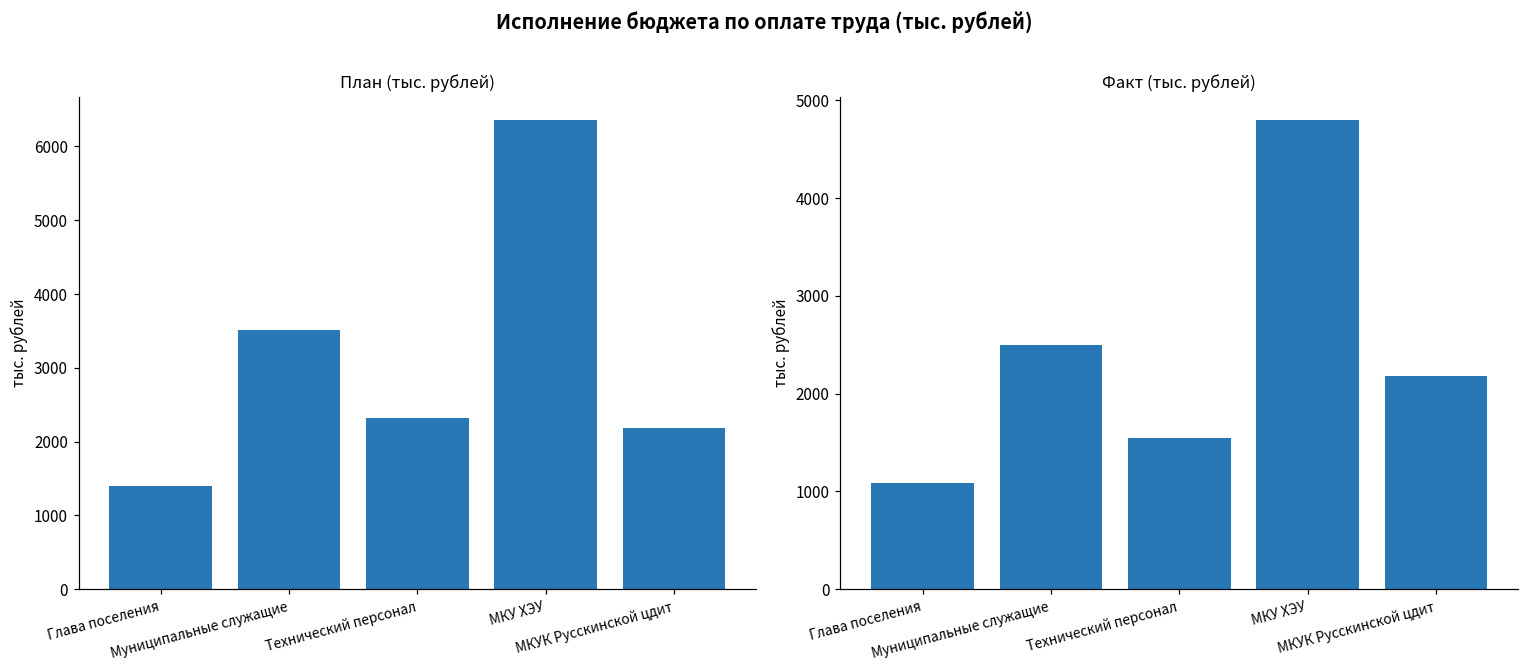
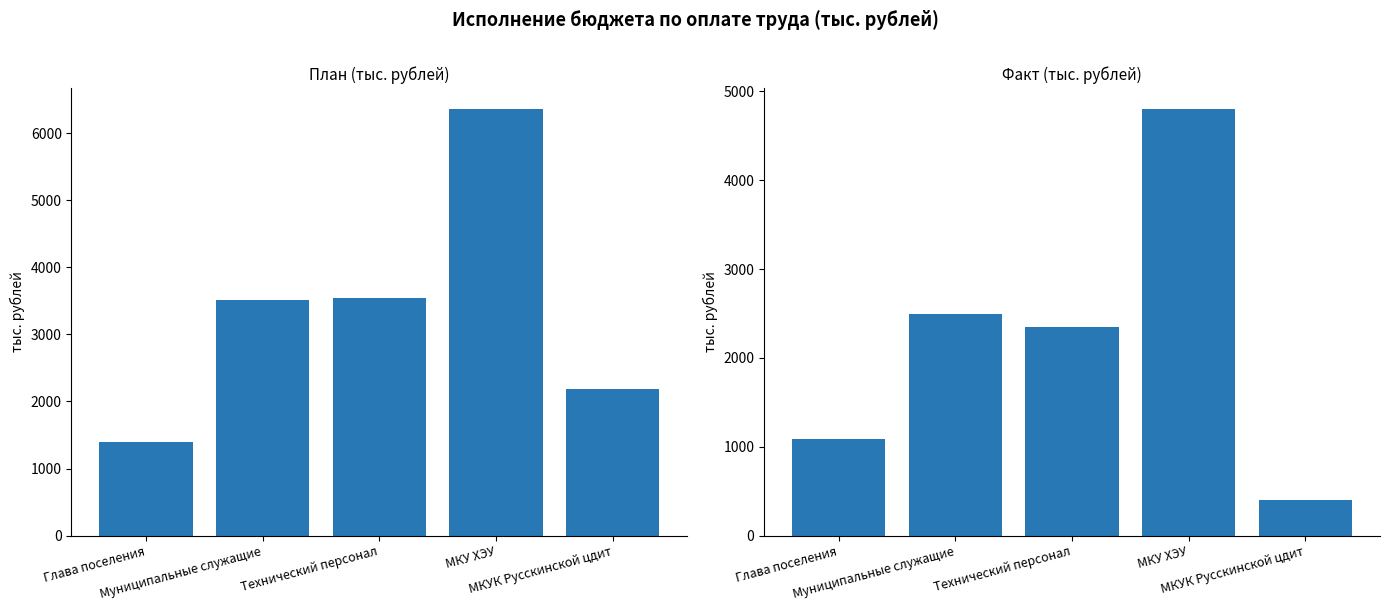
  {
    "План (тыс. рублей)": {
      "Глава поселения": 1400,
      "Муниципальные служащие": 3500,
-     "Технический персонал": 2300,
+     "Технический персонал": 3500,
      "МКУ ХЭУ": 6400,
      "МКУК Русскинской цдит": 2200
    },
    "Факт (тыс. рублей)": {
      "Глава поселения": 1100,
      "Муниципальные служащие": 2500,
-     "Технический персонал": 1500,
+     "Технический персонал": 2300,
      "МКУ ХЭУ": 4800,
-     "МКУК Русскинской цдит": 2200
+     "МКУК Русскинской цдит": 400
    }
  }
